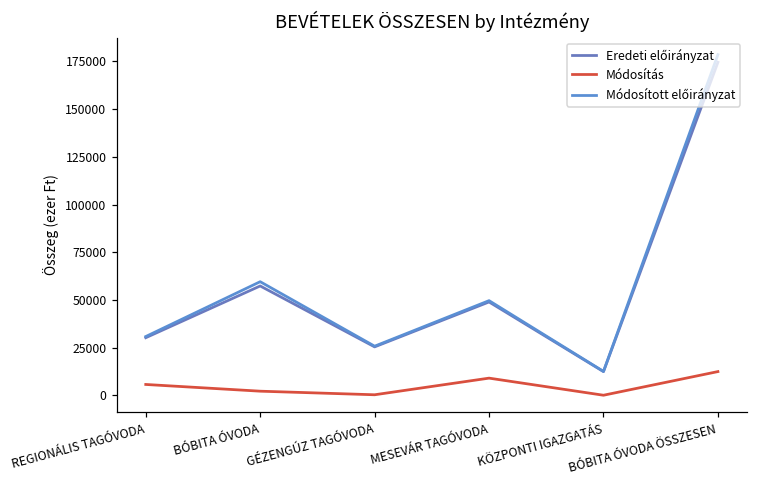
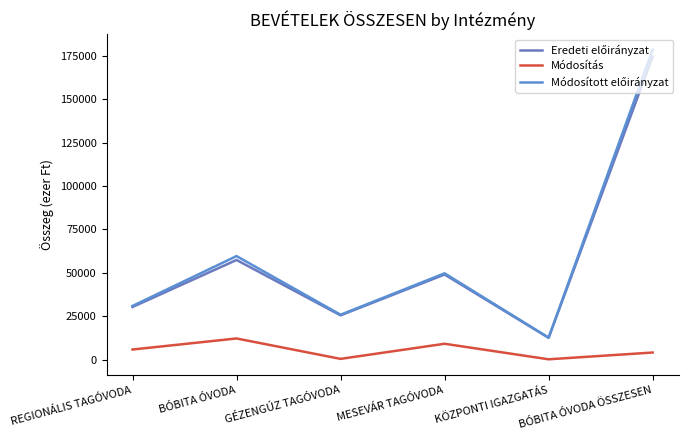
  {
    "Módosítás": {
      "REGIONÁLIS TAGÓVODA": 6000,
-     "BÓBITA ÓVODA": 2000,
+     "BÓBITA ÓVODA": 12000,
      "GÉZENGÚZ TAGÓVODA": 0,
      "MESEVÁR TAGÓVODA": 9000,
      "KÖZPONTI IGAZGATÁS": 0,
-     "BÓBITA ÓVODA ÖSSZESEN": 13000
+     "BÓBITA ÓVODA ÖSSZESEN": 4000
    }
  }
